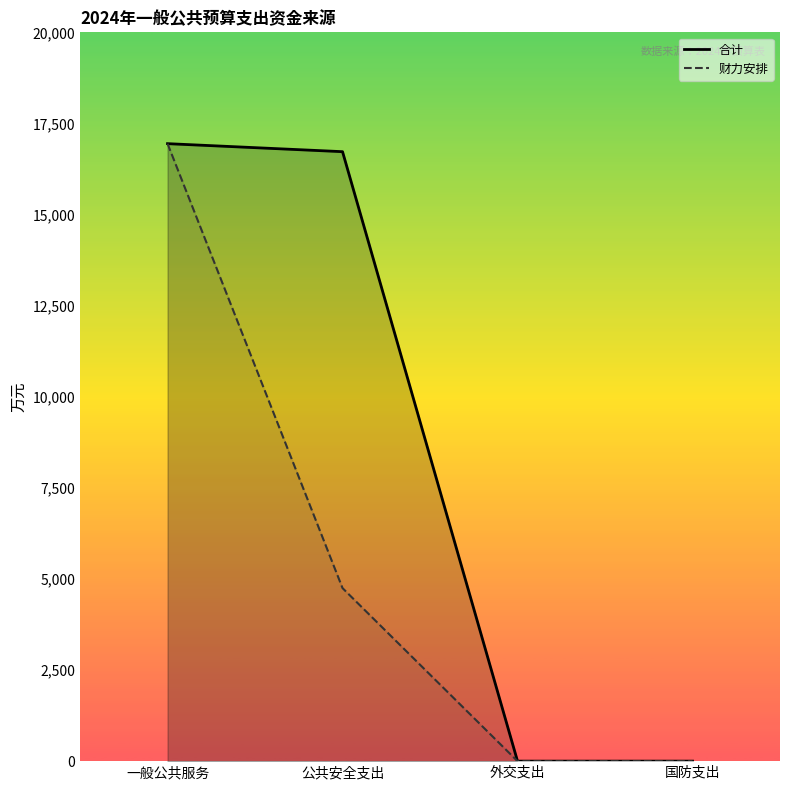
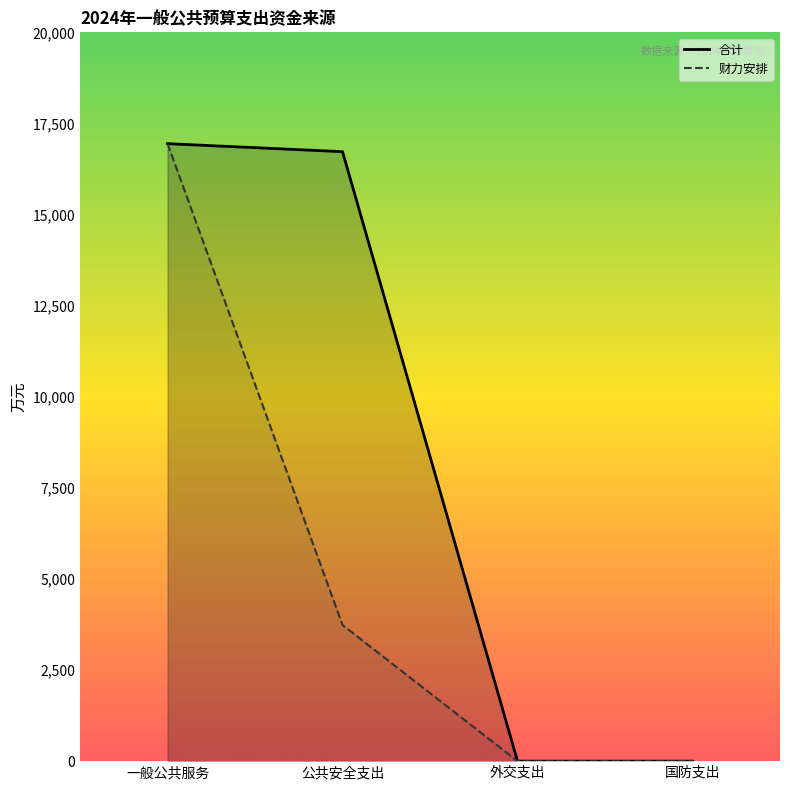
  {
    "合计": {
      "公共安全支出": "16,700"
    },
    "财力安排": {
-     "公共安全支出": "4,700"
+     "公共安全支出": "3,700"
    }
  }
